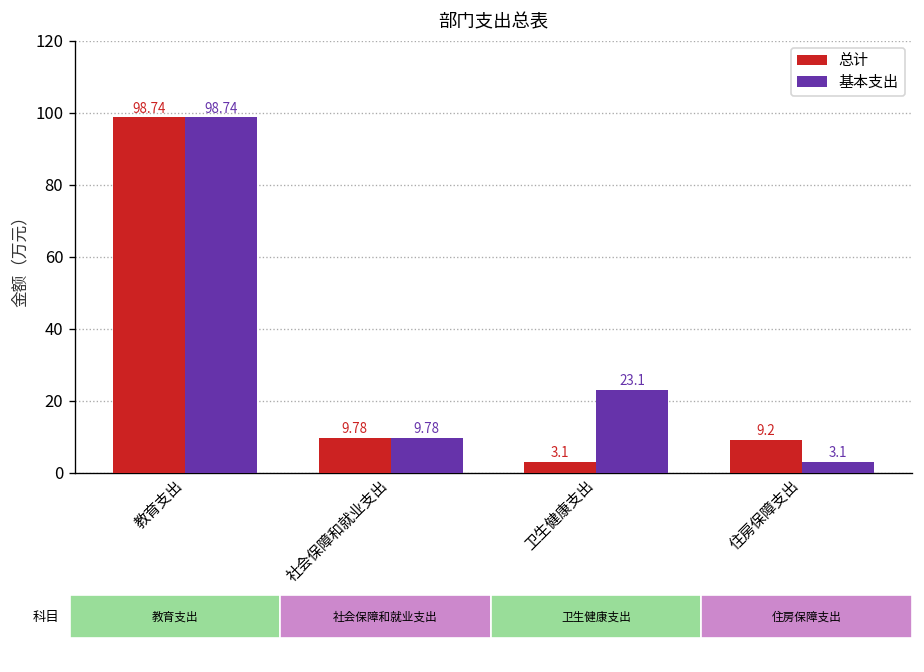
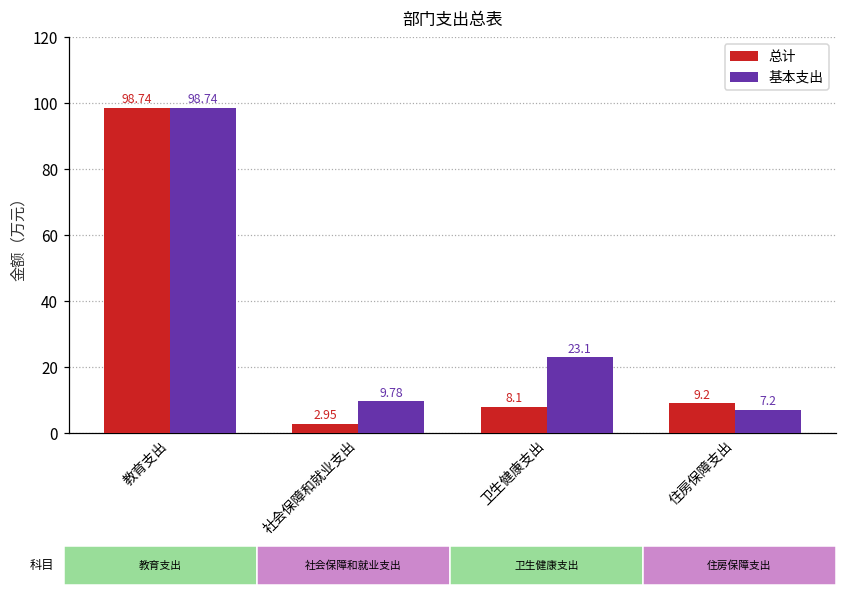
  {
    "总计": {
      "教育支出": 98.74,
-     "社会保障和就业支出": 9.78,
-     "卫生健康支出": 3.1,
+     "社会保障和就业支出": 2.95,
+     "卫生健康支出": 8.1,
      "住房保障支出": 9.2
    },
    "基本支出": {
      "教育支出": 98.74,
      "社会保障和就业支出": 9.78,
      "卫生健康支出": 23.1,
-     "住房保障支出": 3.1
+     "住房保障支出": 7.2
    }
  }
